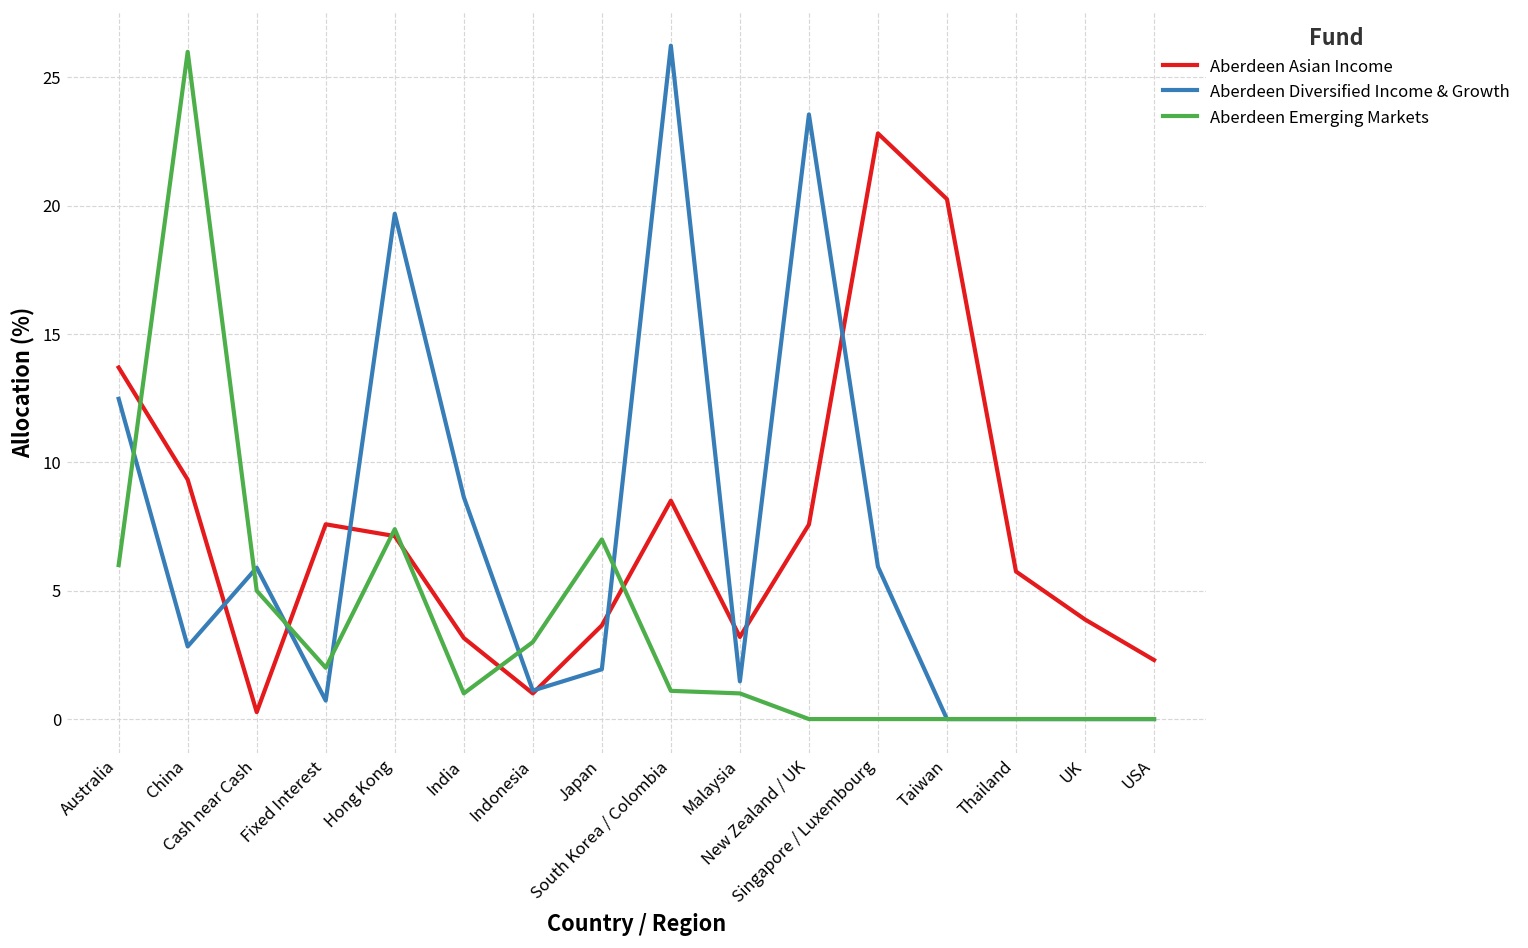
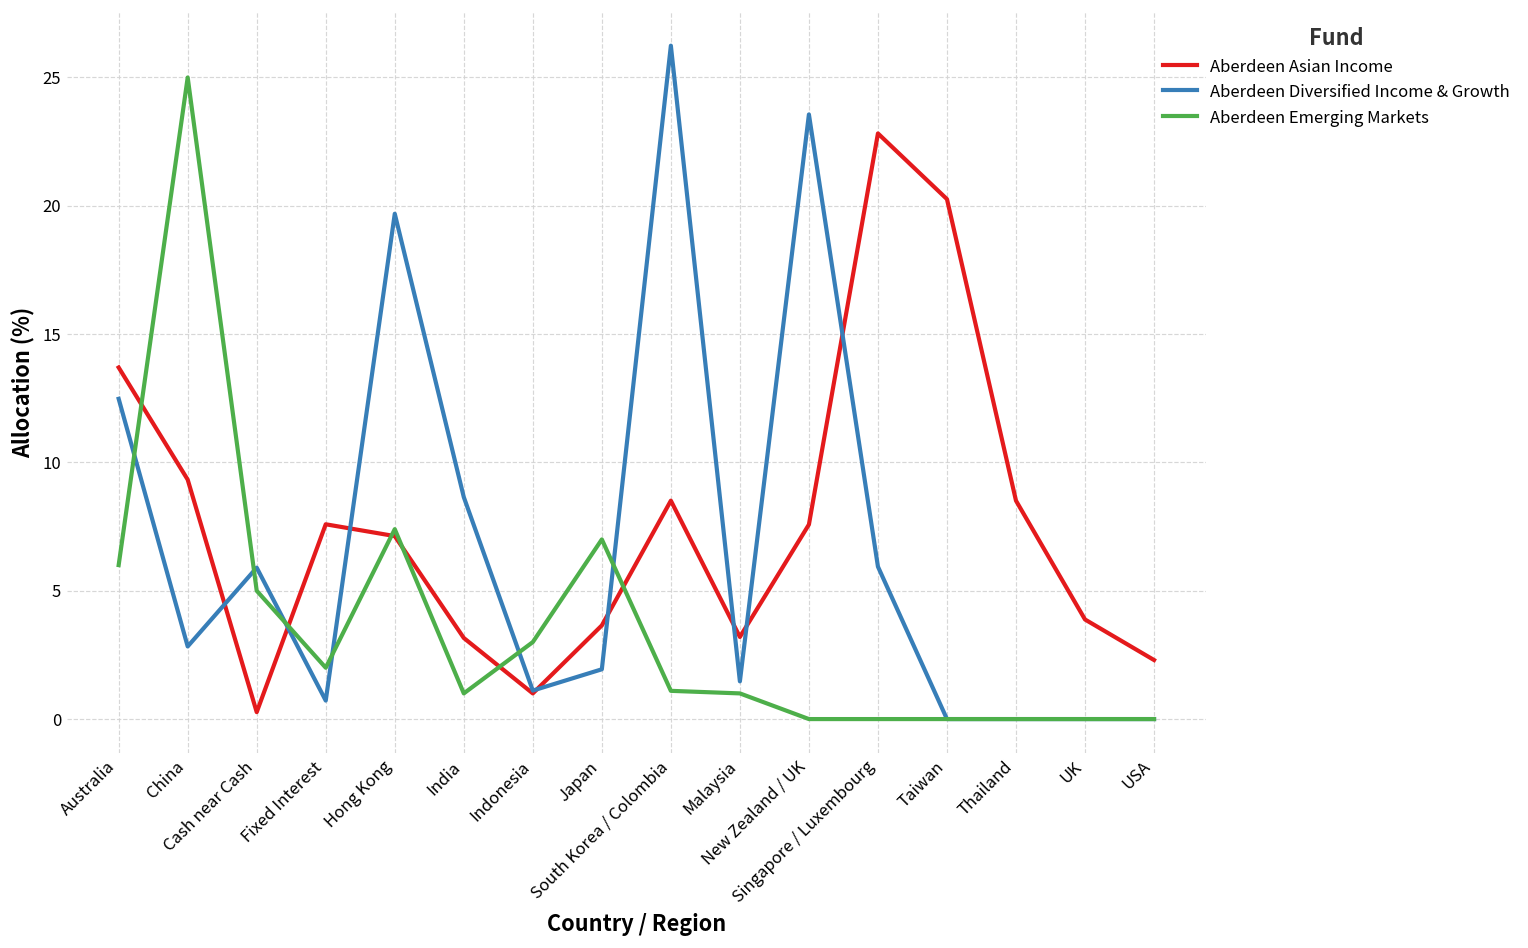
  {
    "Aberdeen Asian Income": {
      "Australia": 13.7,
      "China": 9.3,
      "Cash near Cash": 0.3,
      "Fixed Interest": 7.6,
      "Hong Kong": 7.1,
      "India": 3.2,
      "Japan": 3.7,
      "South Korea / Colombia": 8.5,
      "Malaysia": 3.2,
      "New Zealand / UK": 7.6,
      "Singapore / Luxembourg": 22.8,
      "Taiwan": 20.3,
-     "Thailand": 5.8,
+     "Thailand": 8.5,
      "UK": 3.9,
      "USA": 2.3
    },
    "Aberdeen Diversified Income & Growth": {
      "Australia": 12.5,
      "China": 2.8,
      "Cash near Cash": 5.9,
      "Fixed Interest": 0.7,
      "Hong Kong": 19.7,
      "India": 8.7,
      "Japan": 1.9,
      "South Korea / Colombia": 26.2,
      "Malaysia": 1.5,
      "New Zealand / UK": 23.6,
      "Singapore / Luxembourg": 5.9
    },
    "Aberdeen Emerging Markets": {
      "Australia": 6,
-     "China": 26,
+     "China": 25,
      "Cash near Cash": 5,
      "Fixed Interest": 2,
      "Hong Kong": 7.4,
      "India": 1,
      "Indonesia": 3,
      "Japan": 7,
      "South Korea / Colombia": 1,
      "Malaysia": 1,
      "New Zealand / UK": 0,
      "Singapore / Luxembourg": 0
    }
  }
